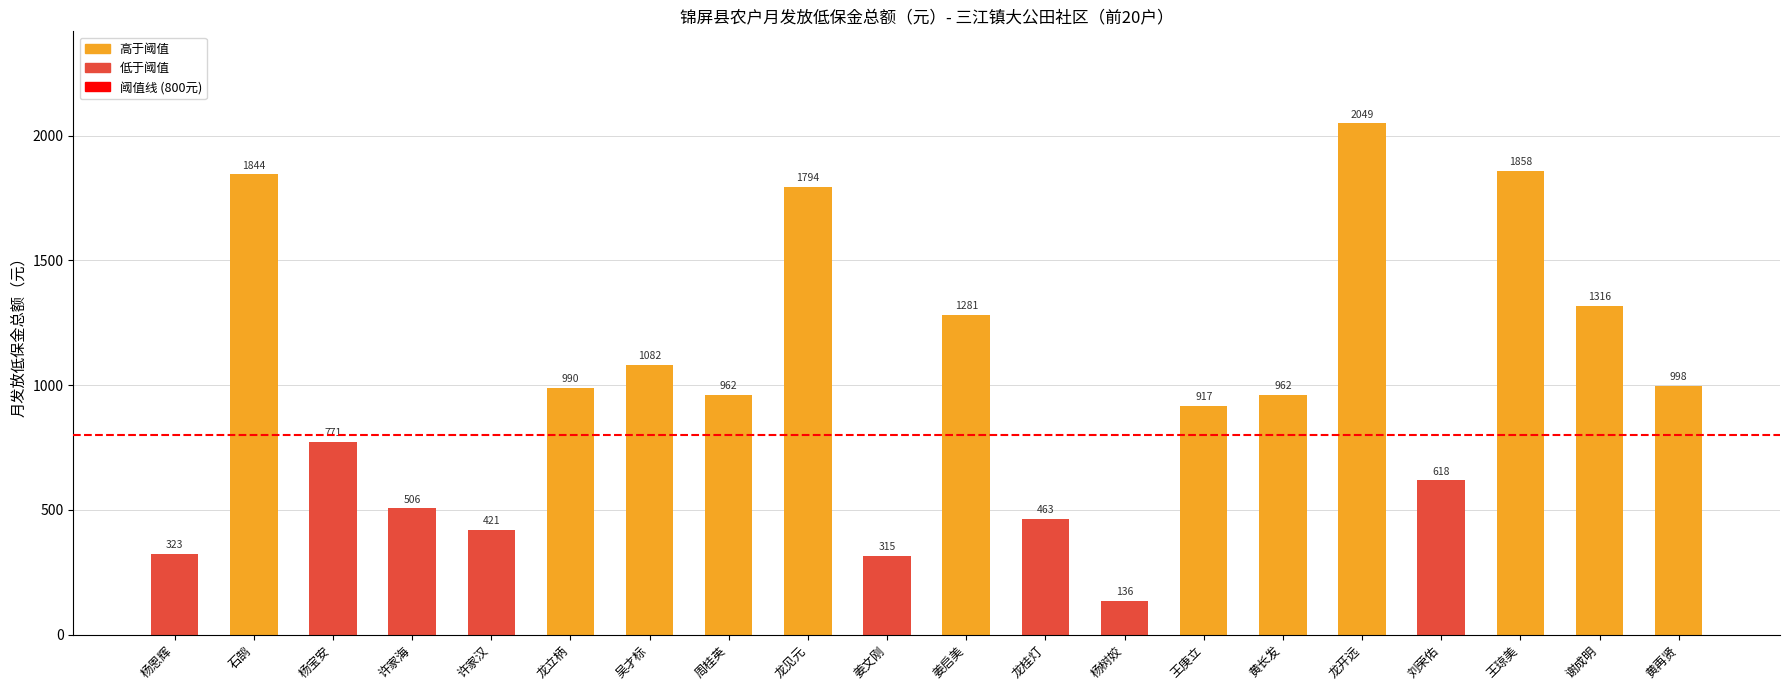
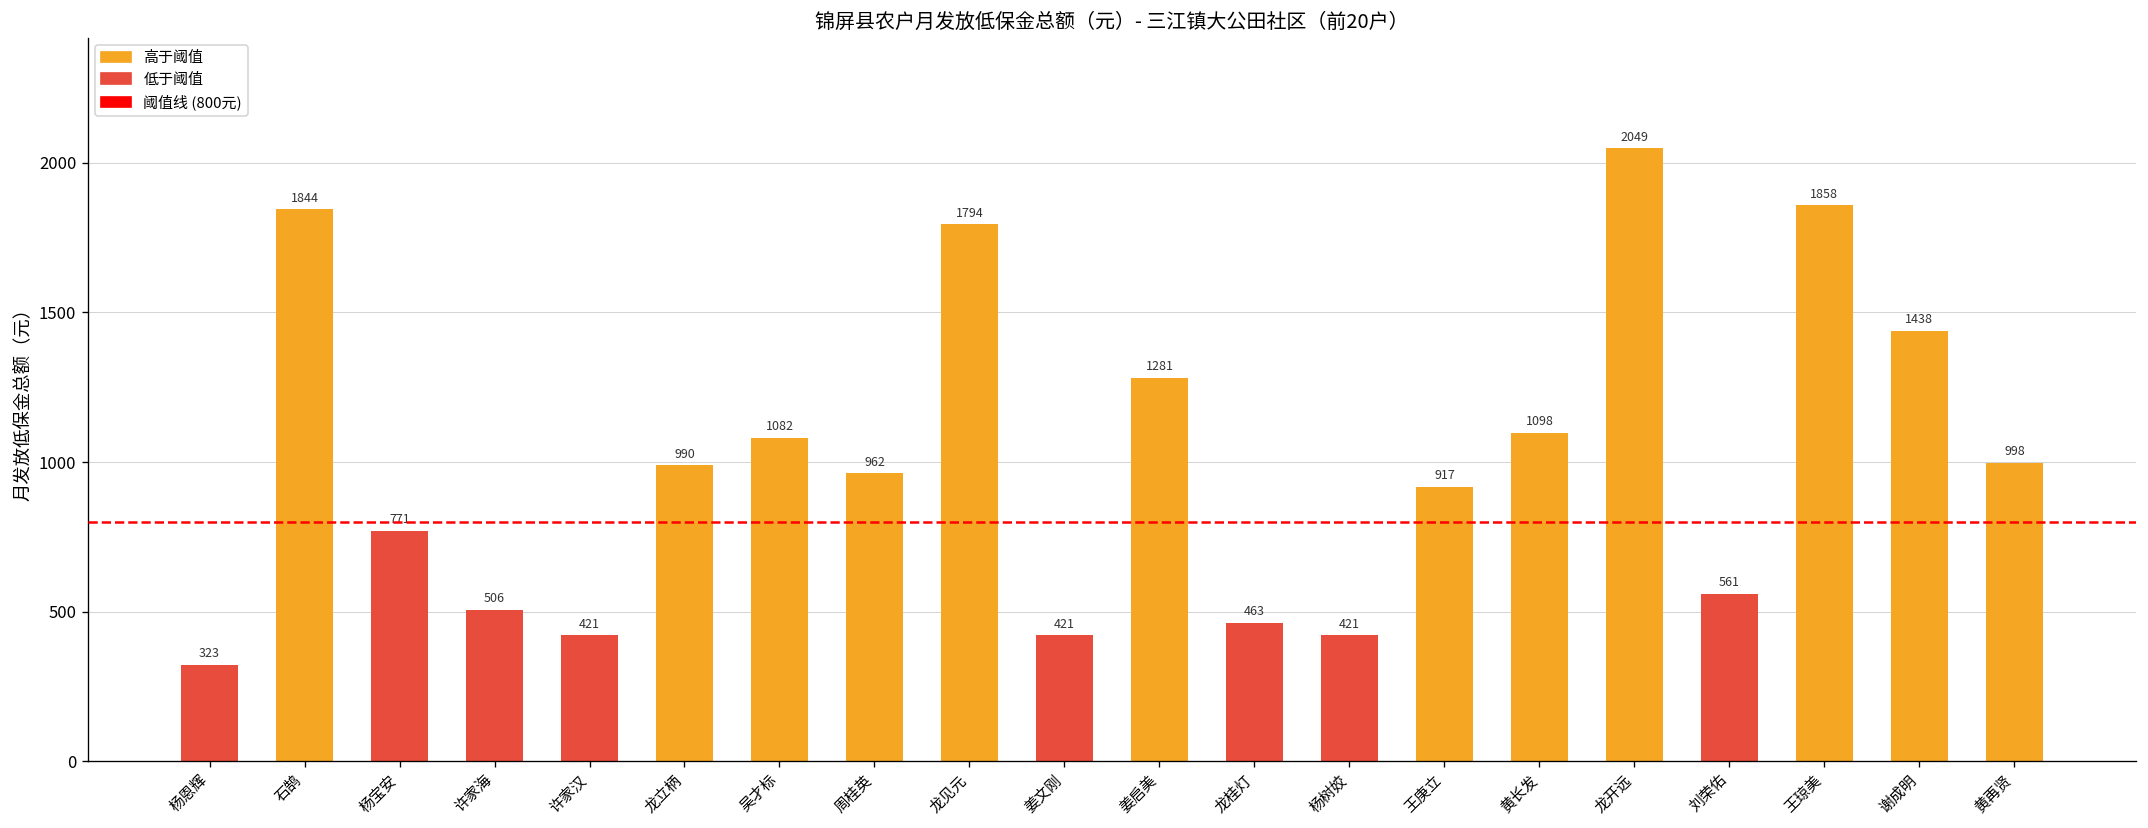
  {
    "杨恩辉": 323,
    "石鹄": 1844,
    "杨宝安": 771,
    "许家海": 506,
    "许家汉": 421,
    "龙立柄": 990,
    "吴才标": 1082,
    "周桂英": 962,
    "龙见元": 1794,
-   "姜文刚": 315,
+   "姜文刚": 421,
    "姜启美": 1281,
    "龙桂灯": 463,
-   "杨树姣": 136,
+   "杨树姣": 421,
    "王庚立": 917,
-   "黄长发": 962,
+   "黄长发": 1098,
    "龙开远": 2049,
-   "刘荣佑": 618,
+   "刘荣佑": 561,
    "王琼美": 1858,
-   "谢成明": 1316,
+   "谢成明": 1438,
    "黄再贤": 998
  }
